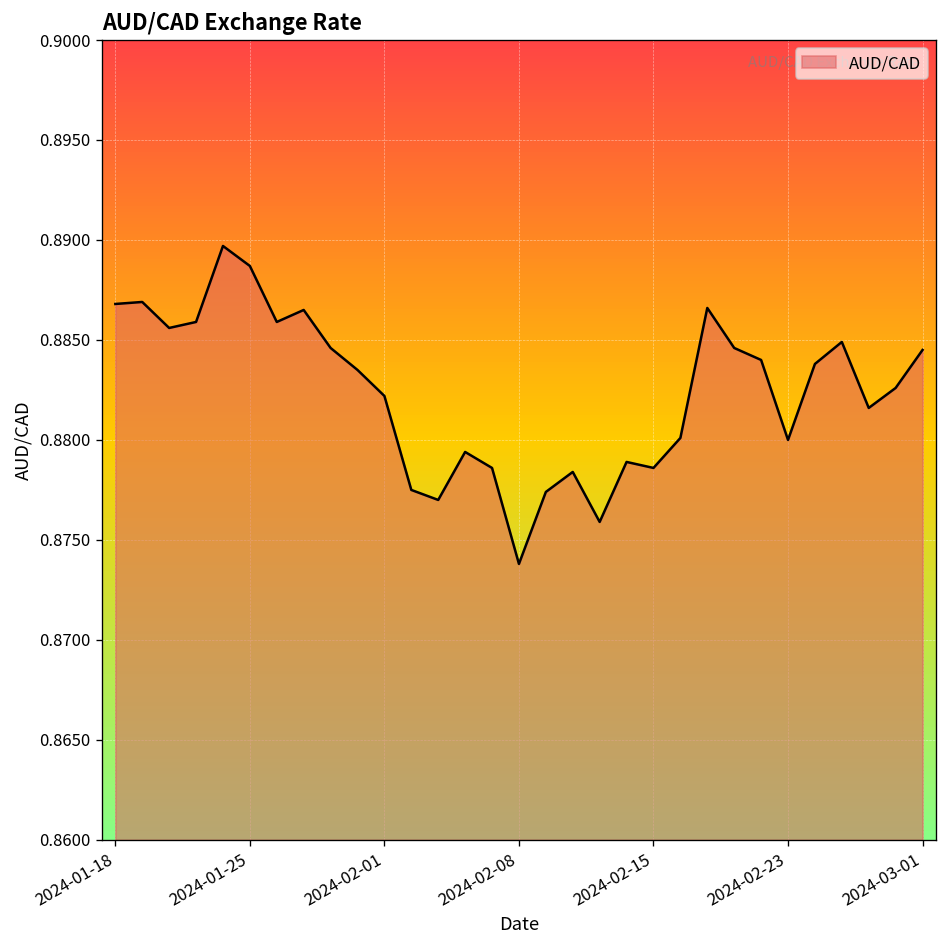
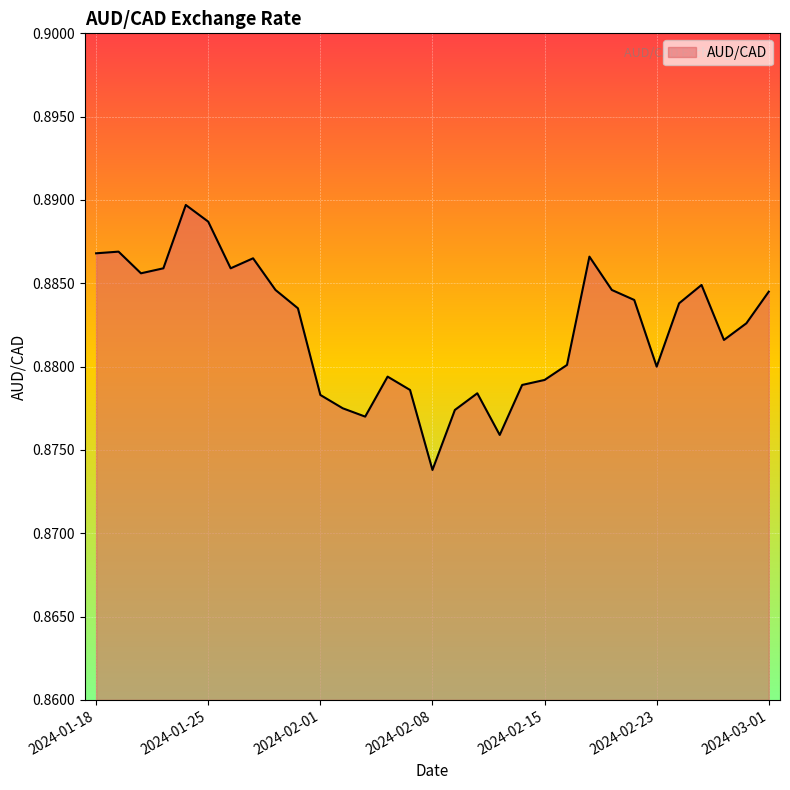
  {
    "2024-01-18": 0.8868,
    "2024-01-25": 0.8887,
-   "2024-02-01": 0.8822,
+   "2024-02-01": 0.8783,
    "2024-02-08": 0.8738,
-   "2024-02-15": 0.8786,
+   "2024-02-15": 0.8792,
    "2024-02-23": 0.8800,
    "2024-03-01": 0.8845
  }
